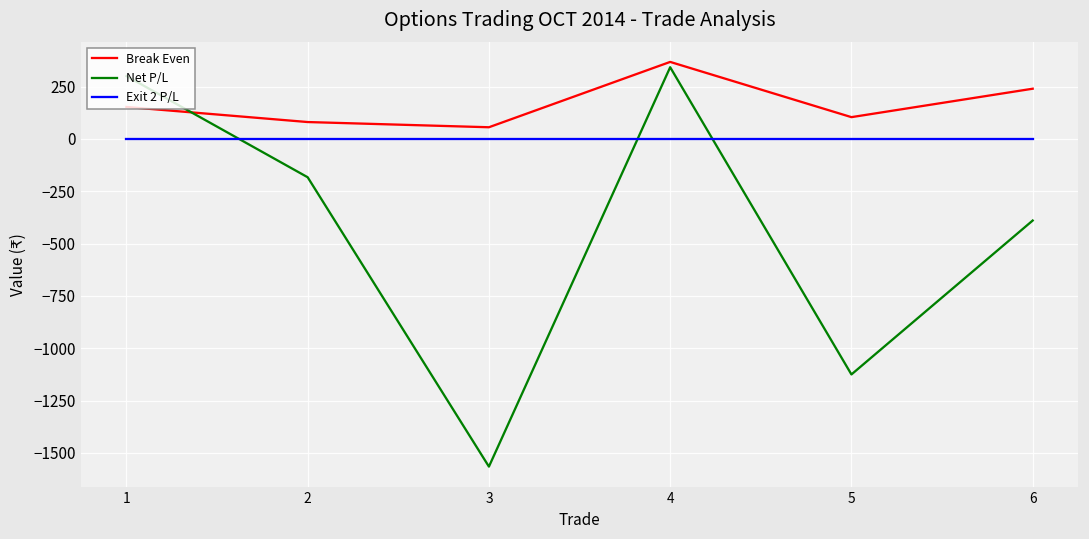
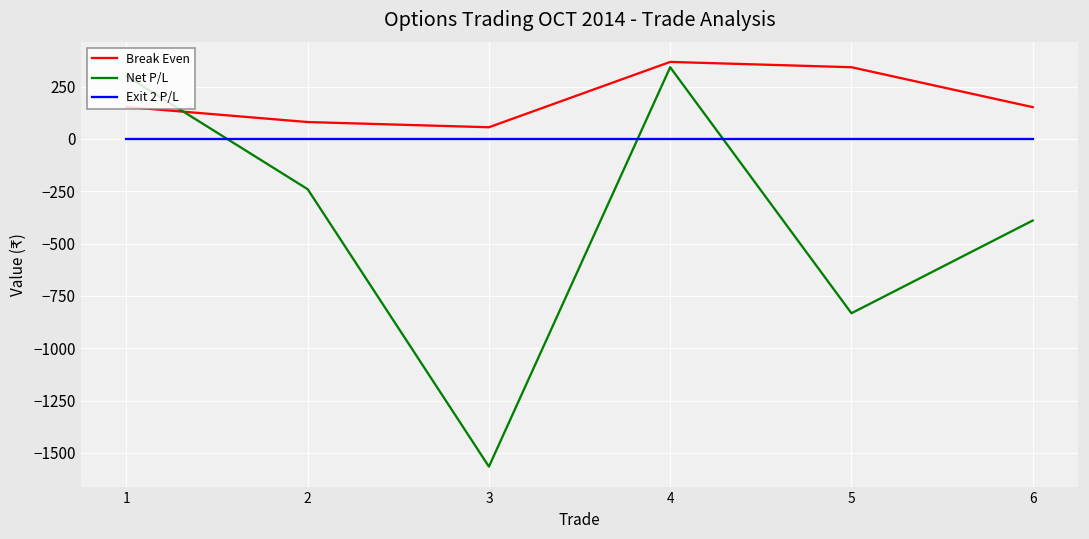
  {
    "Break Even": {
      "1": 150,
      "2": 80,
      "3": 60,
      "4": 370,
-     "5": 100,
-     "6": 240
+     "5": 340,
+     "6": 150
    },
    "Net P/L": {
-     "2": -180,
+     "2": -240,
      "3": -1560,
      "4": 340,
-     "5": -1120,
+     "5": -830,
      "6": -390
    },
    "Exit 2 P/L": {
      "1": 0,
      "2": 0,
      "3": 0,
      "4": 0,
      "5": 0,
      "6": 0
    }
  }
